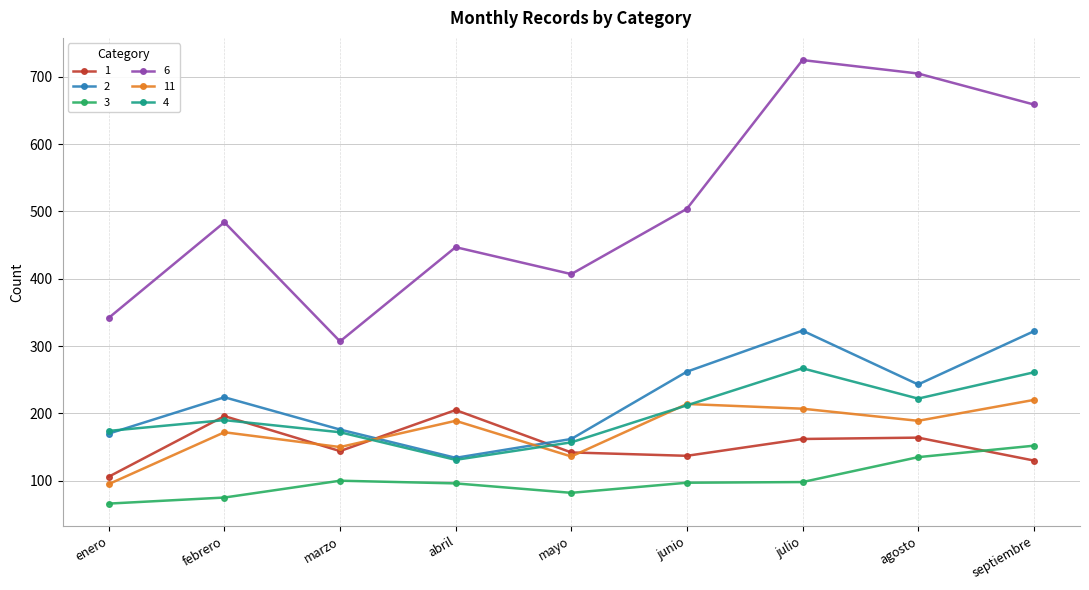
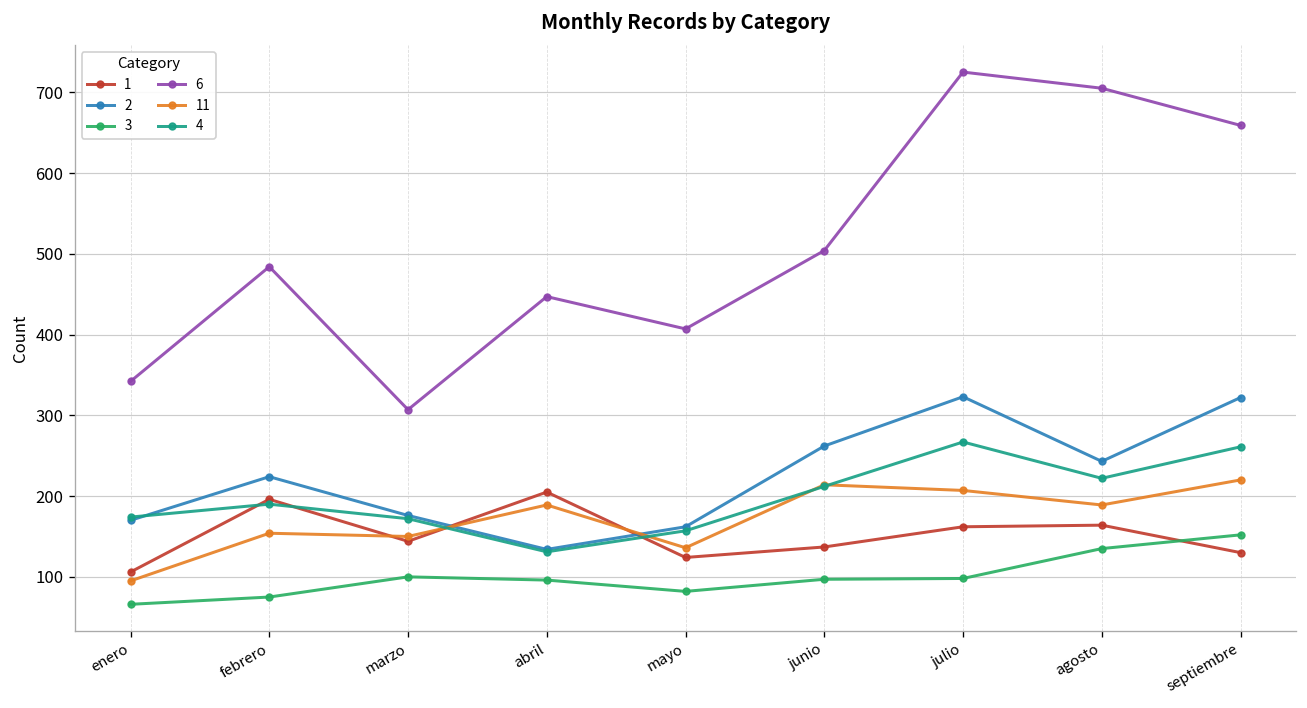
  {
    "1": {
      "enero": 110,
      "febrero": 200,
      "marzo": 140,
      "abril": 210,
-     "mayo": 140,
+     "mayo": 120,
      "junio": 140,
      "julio": 160,
      "agosto": 160,
      "septiembre": 130
    },
    "2": {
      "enero": 170,
      "febrero": 220,
      "marzo": 180,
      "mayo": 160,
      "junio": 260,
      "julio": 320,
      "agosto": 240,
      "septiembre": 320
    },
    "6": {
      "enero": 340,
      "febrero": 480,
      "marzo": 310,
      "abril": 450,
      "mayo": 410,
      "junio": 500,
      "julio": 730,
      "agosto": 710,
      "septiembre": 660
    },
    "11": {
      "enero": 100,
-     "febrero": 170,
+     "febrero": 150,
      "marzo": 150,
      "abril": 190,
      "mayo": 140,
      "julio": 210,
      "agosto": 190,
      "septiembre": 220
    }
  }
